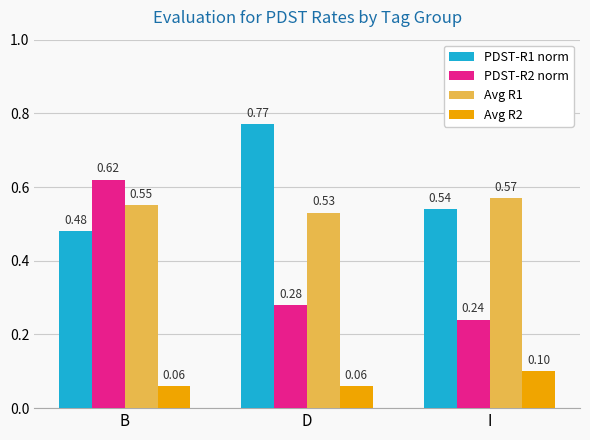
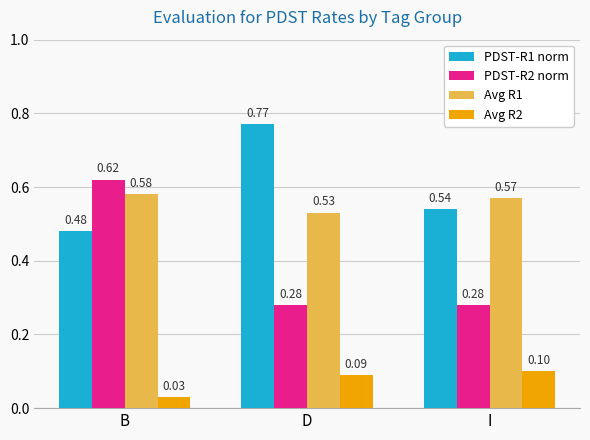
  {
    "PDST-R1 norm": {
      "B": 0.48,
      "D": 0.77,
      "I": 0.54
    },
    "PDST-R2 norm": {
      "B": 0.62,
      "D": 0.28,
-     "I": 0.24
+     "I": 0.28
    },
    "Avg R1": {
-     "B": 0.55,
+     "B": 0.58,
      "D": 0.53,
      "I": 0.57
    },
    "Avg R2": {
-     "B": 0.06,
-     "D": 0.06,
+     "B": 0.03,
+     "D": 0.09,
      "I": 0.10
    }
  }
